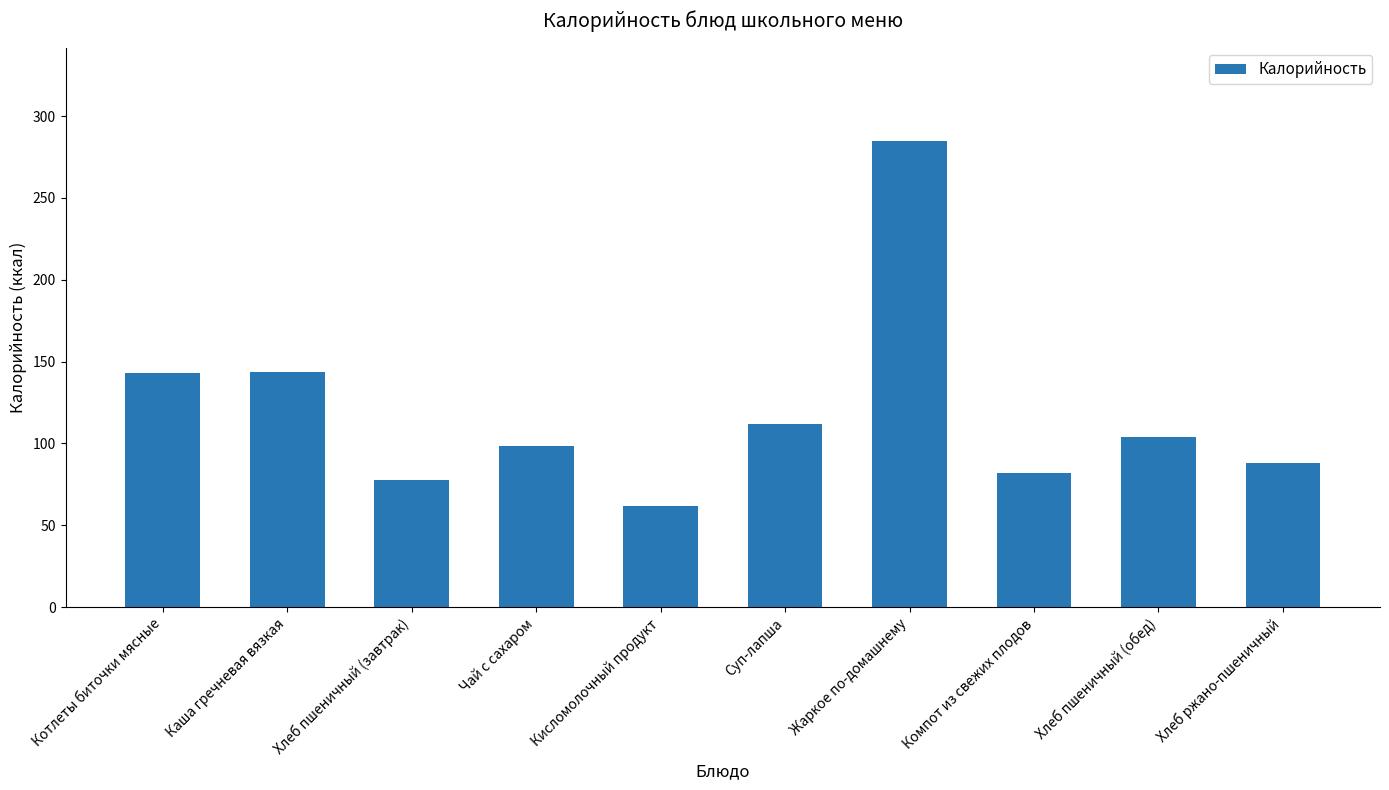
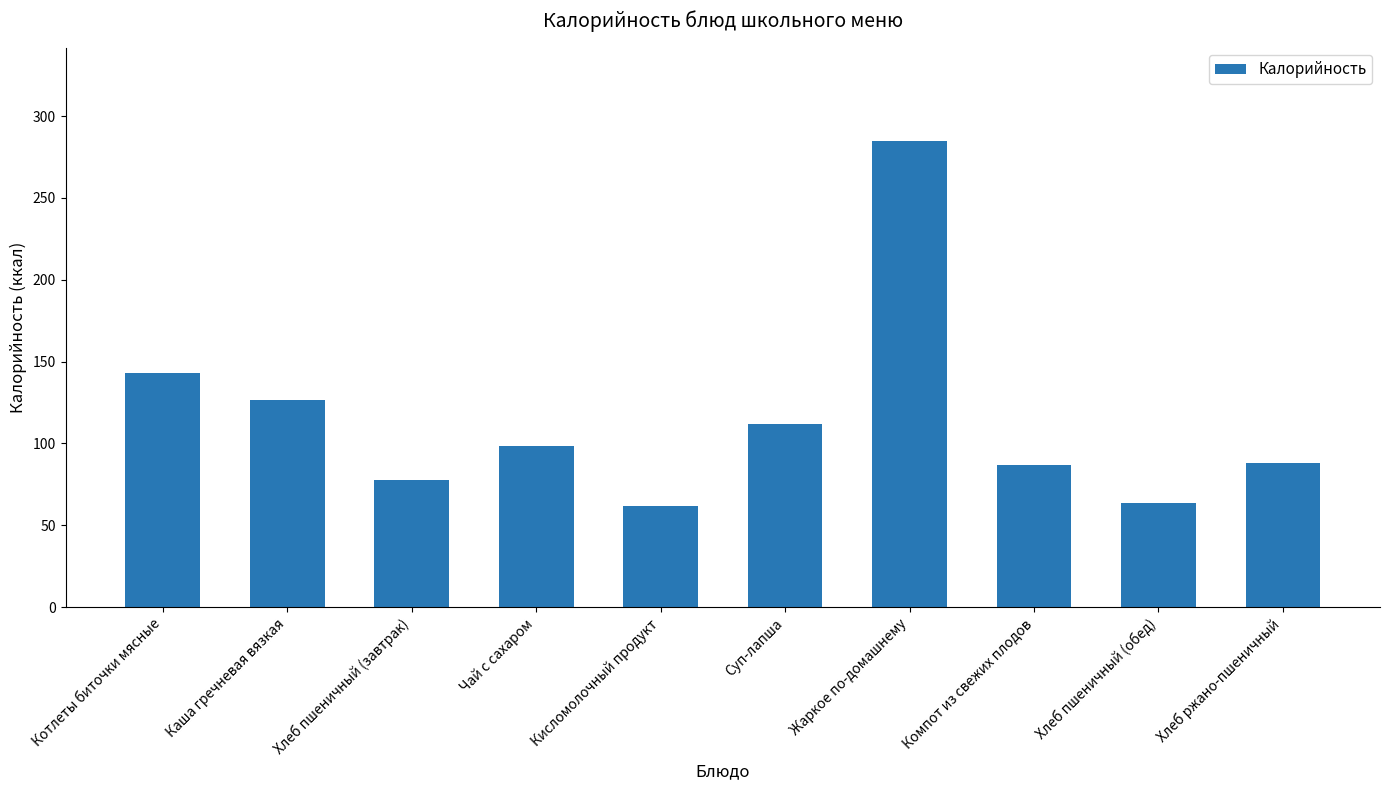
  {
    "Котлеты биточки мясные": 143,
-   "Каша гречневая вязкая": 144,
+   "Каша гречневая вязкая": 127,
    "Хлеб пшеничный (завтрак)": 78,
    "Чай с сахаром": 98,
    "Кисломолочный продукт": 62,
    "Суп-лапша": 112,
    "Жаркое по-домашнему": 285,
-   "Компот из свежих плодов": 82,
-   "Хлеб пшеничный (обед)": 104,
+   "Компот из свежих плодов": 87,
+   "Хлеб пшеничный (обед)": 64,
    "Хлеб ржано-пшеничный": 88
  }
